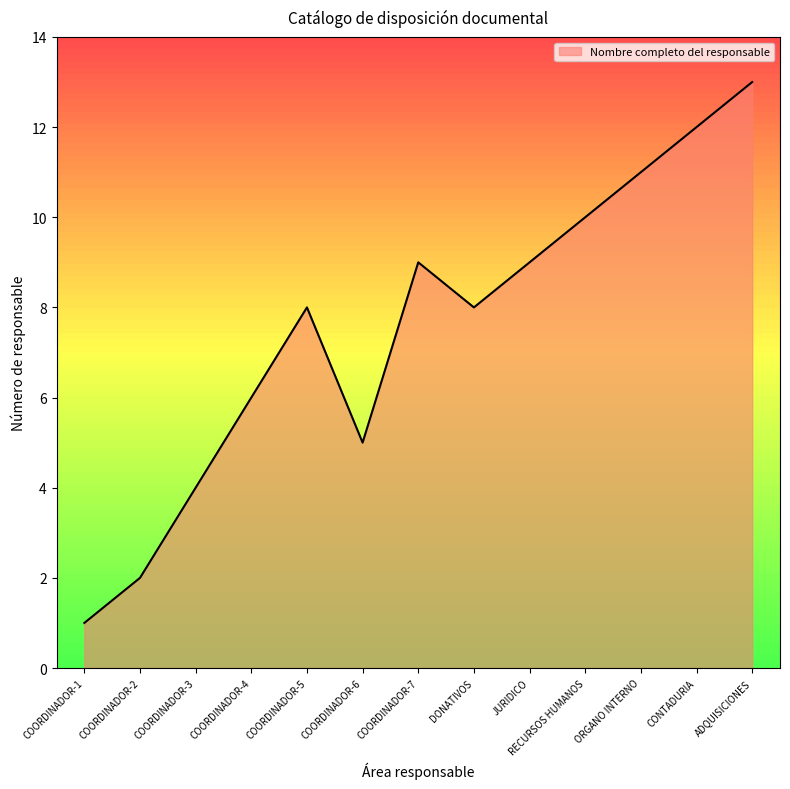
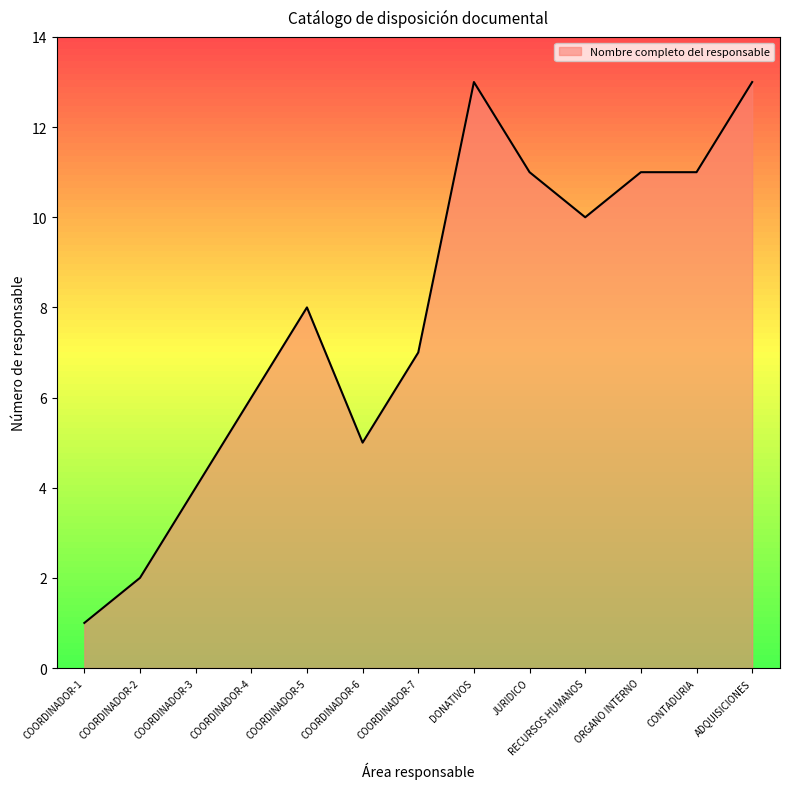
  {
    "COORDINADOR-1": 1,
    "COORDINADOR-2": 2,
    "COORDINADOR-3": 4,
    "COORDINADOR-4": 6,
    "COORDINADOR-5": 8,
    "COORDINADOR-6": 5,
-   "COORDINADOR-7": 9,
-   "DONATIVOS": 8,
-   "JURIDICO": 9,
+   "COORDINADOR-7": 7,
+   "DONATIVOS": 13,
+   "JURIDICO": 11,
    "RECURSOS HUMANOS": 10,
    "ORGANO INTERNO": 11,
-   "CONTADURIA": 12,
+   "CONTADURIA": 11,
    "ADQUISICIONES": 13
  }
